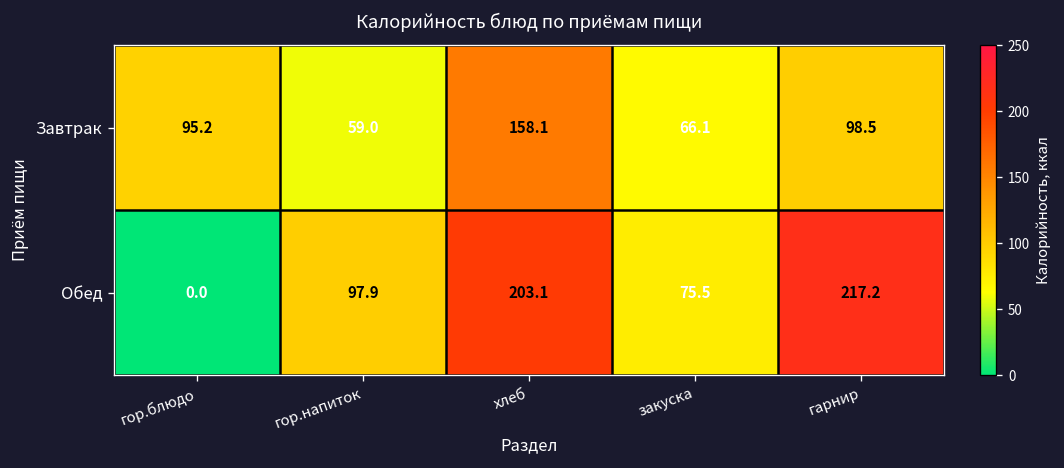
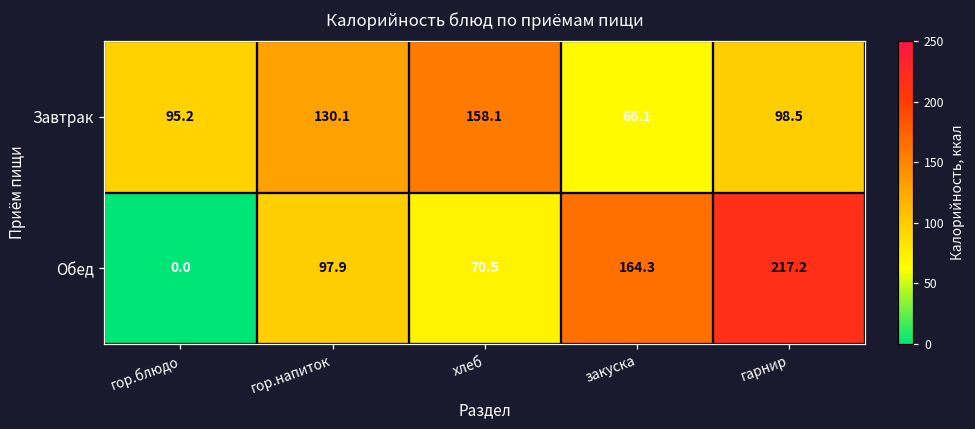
  {
    "Завтрак": {
      "гор.блюдо": 95.2,
-     "гор.напиток": 59.0,
+     "гор.напиток": 130.1,
      "хлеб": 158.1,
      "закуска": 66.1,
      "гарнир": 98.5
    },
    "Обед": {
      "гор.блюдо": 0.0,
      "гор.напиток": 97.9,
-     "хлеб": 203.1,
-     "закуска": 75.5,
+     "хлеб": 70.5,
+     "закуска": 164.3,
      "гарнир": 217.2
    }
  }
